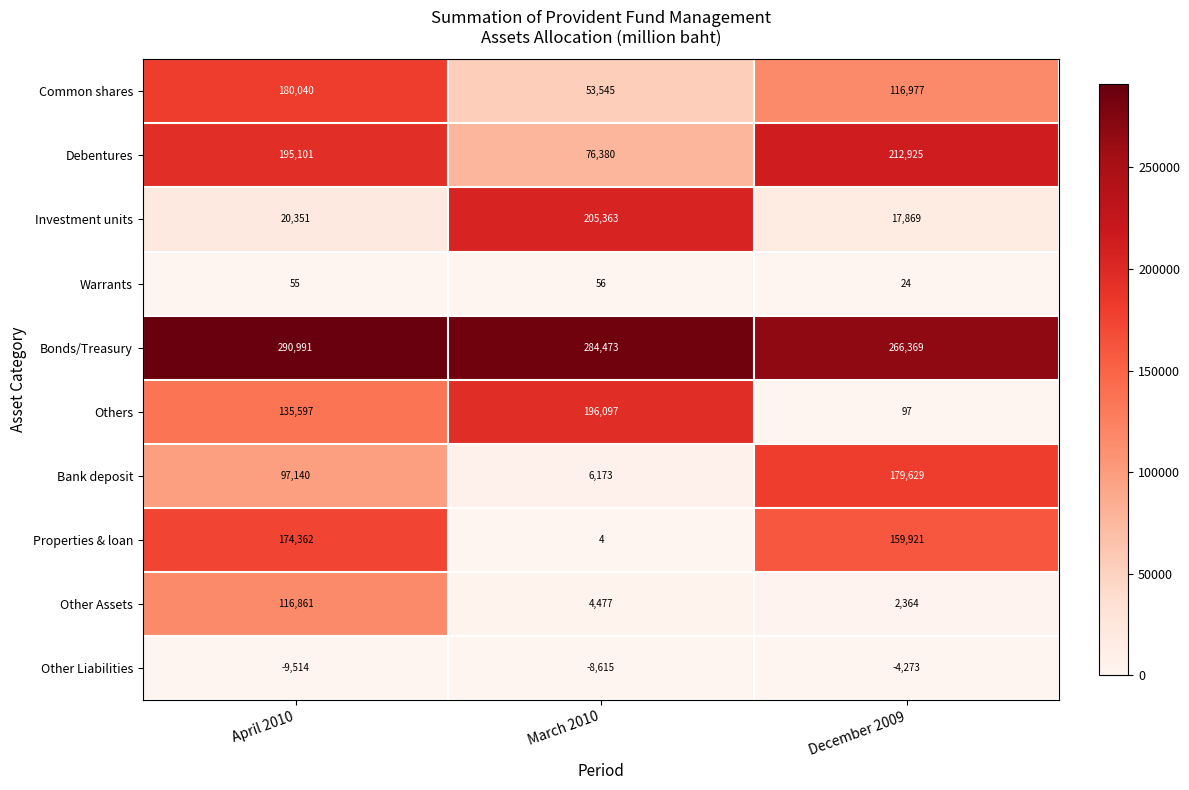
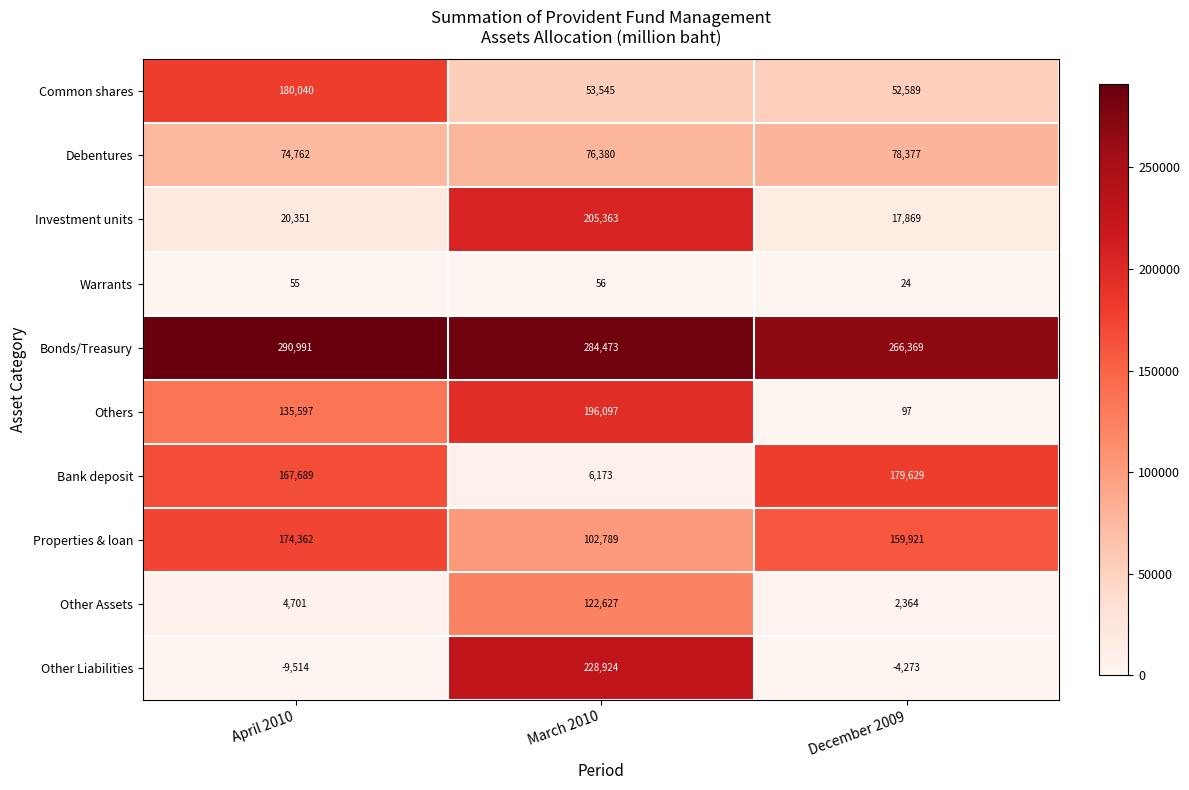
  {
    "Common shares": {
      "April 2010": "180,040",
      "March 2010": "53,545",
-     "December 2009": "116,977"
+     "December 2009": "52,589"
    },
    "Debentures": {
-     "April 2010": "195,101",
+     "April 2010": "74,762",
      "March 2010": "76,380",
-     "December 2009": "212,925"
+     "December 2009": "78,377"
    },
    "Investment units": {
      "April 2010": "20,351",
      "March 2010": "205,363",
      "December 2009": "17,869"
    },
    "Warrants": {
      "April 2010": "55",
      "March 2010": "56",
      "December 2009": "24"
    },
    "Bonds/Treasury": {
      "April 2010": "290,991",
      "March 2010": "284,473",
      "December 2009": "266,369"
    },
    "Others": {
      "April 2010": "135,597",
      "March 2010": "196,097",
      "December 2009": "97"
    },
    "Bank deposit": {
-     "April 2010": "97,140",
+     "April 2010": "167,689",
      "March 2010": "6,173",
      "December 2009": "179,629"
    },
    "Properties & loan": {
      "April 2010": "174,362",
-     "March 2010": "4",
+     "March 2010": "102,789",
      "December 2009": "159,921"
    },
    "Other Assets": {
-     "April 2010": "116,861",
-     "March 2010": "4,477",
+     "April 2010": "4,701",
+     "March 2010": "122,627",
      "December 2009": "2,364"
    },
    "Other Liabilities": {
      "April 2010": "-9,514",
-     "March 2010": "-8,615",
+     "March 2010": "228,924",
      "December 2009": "-4,273"
    }
  }
